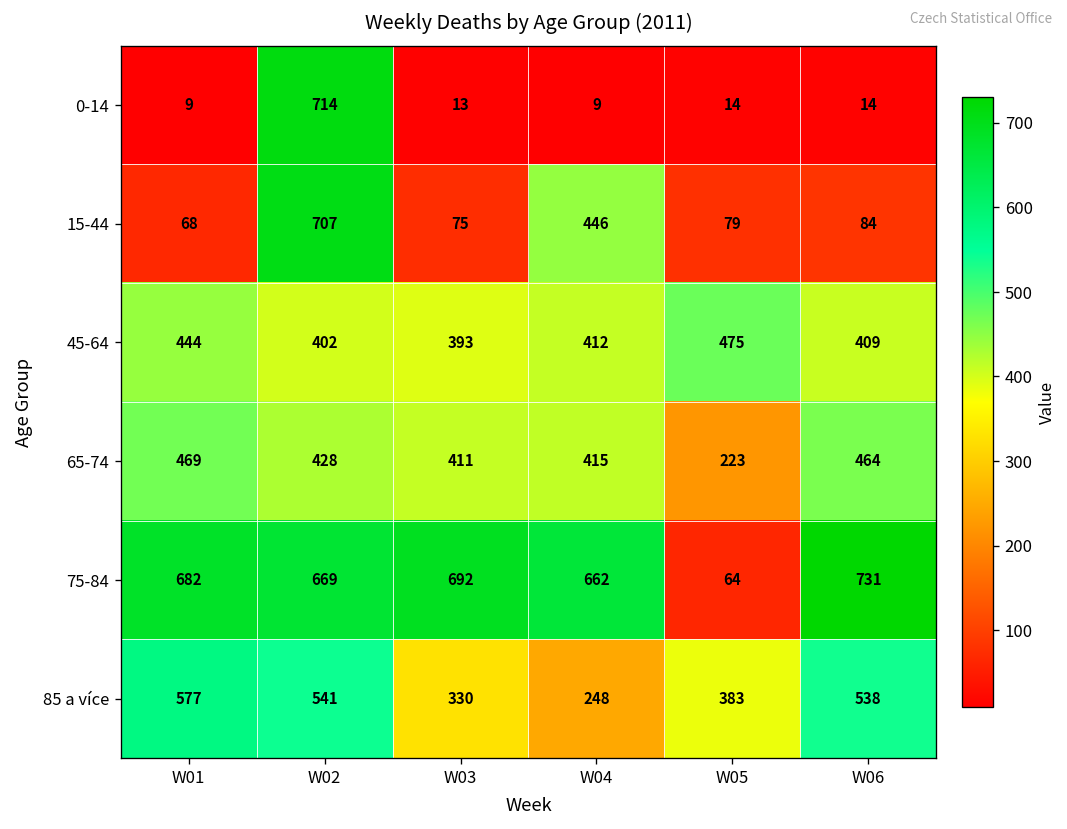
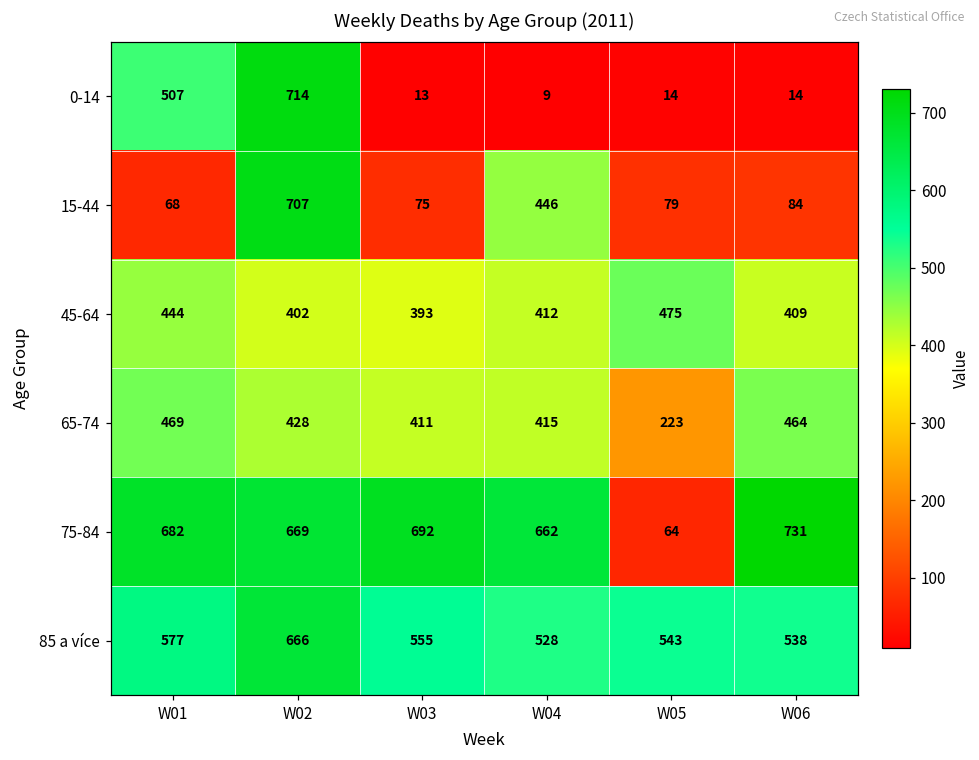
  {
    "0-14": {
-     "W01": 9,
+     "W01": 507,
      "W02": 714,
      "W03": 13,
      "W04": 9,
      "W05": 14,
      "W06": 14
    },
    "15-44": {
      "W01": 68,
      "W02": 707,
      "W03": 75,
      "W04": 446,
      "W05": 79,
      "W06": 84
    },
    "45-64": {
      "W01": 444,
      "W02": 402,
      "W03": 393,
      "W04": 412,
      "W05": 475,
      "W06": 409
    },
    "65-74": {
      "W01": 469,
      "W02": 428,
      "W03": 411,
      "W04": 415,
      "W05": 223,
      "W06": 464
    },
    "75-84": {
      "W01": 682,
      "W02": 669,
      "W03": 692,
      "W04": 662,
      "W05": 64,
      "W06": 731
    },
    "85 a více": {
      "W01": 577,
-     "W02": 541,
-     "W03": 330,
-     "W04": 248,
-     "W05": 383,
+     "W02": 666,
+     "W03": 555,
+     "W04": 528,
+     "W05": 543,
      "W06": 538
    }
  }
